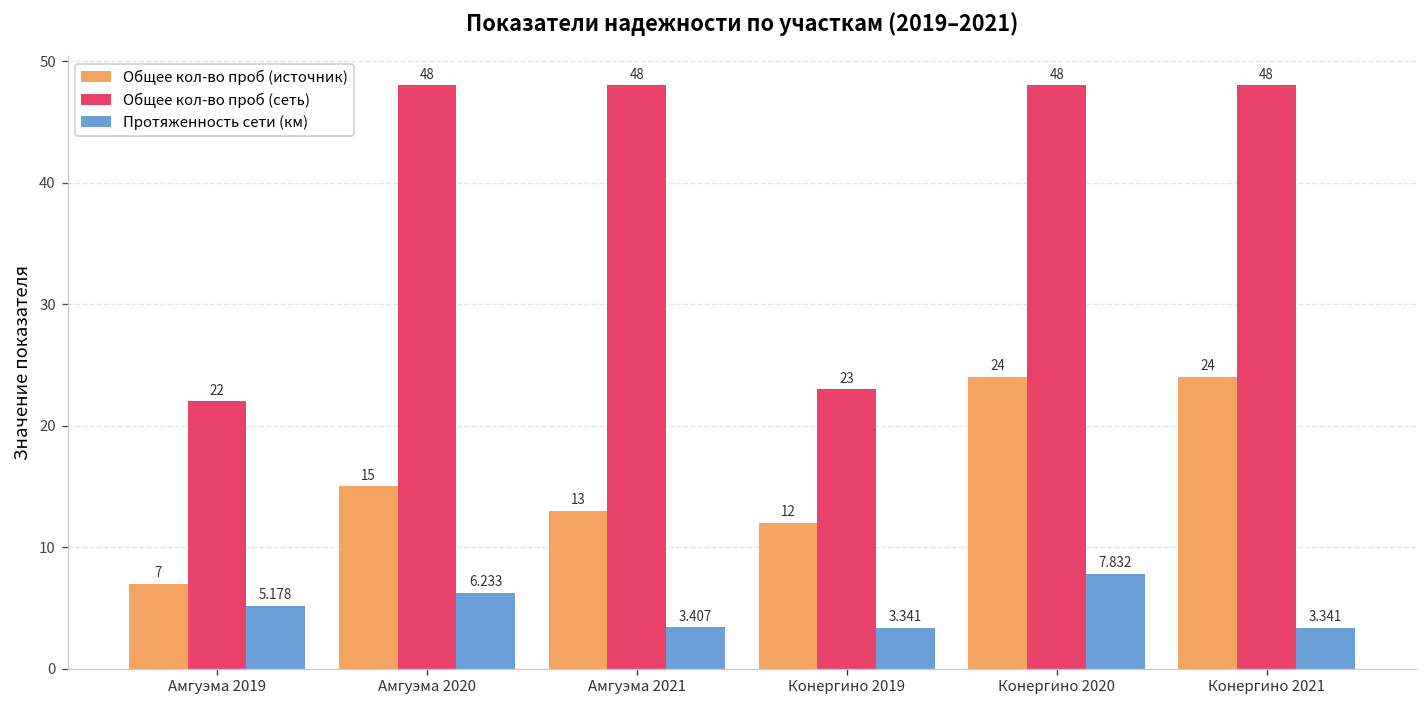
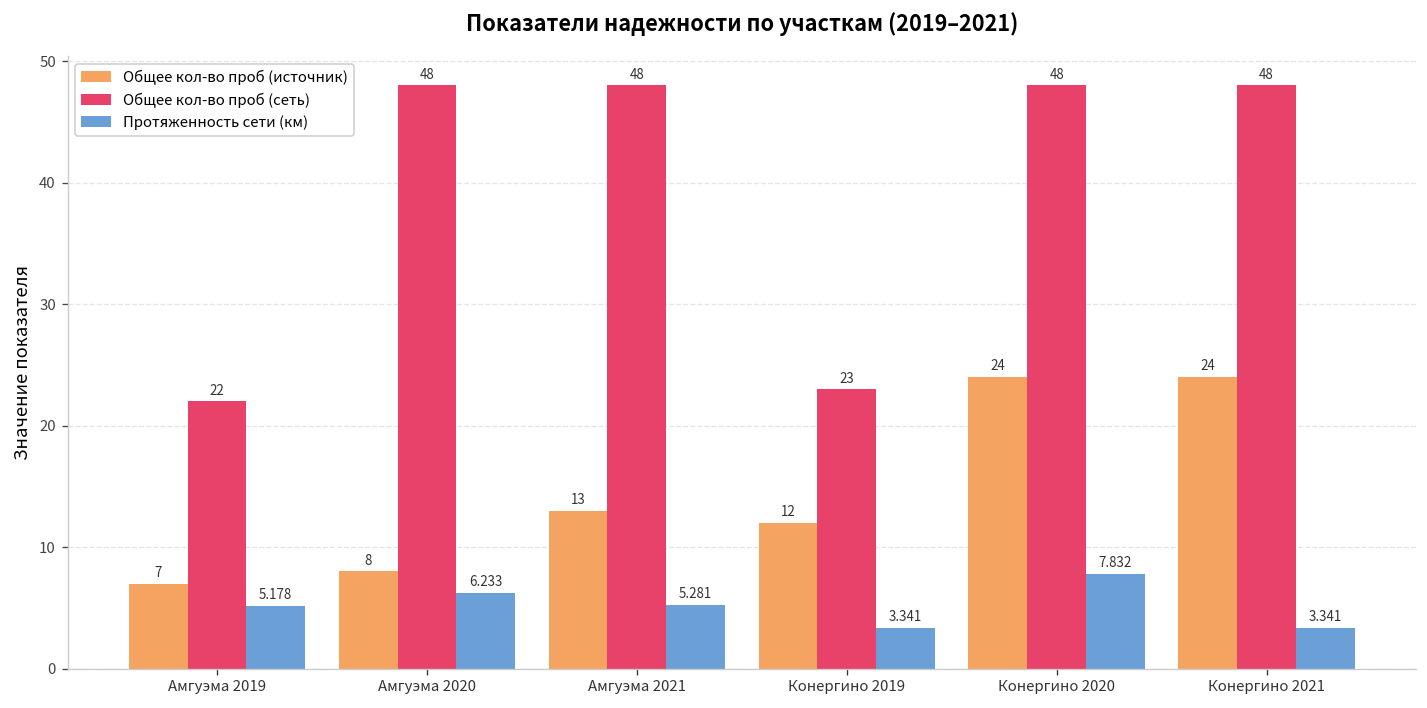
  {
    "Общее кол-во проб (источник)": {
      "Амгуэма 2019": 7,
-     "Амгуэма 2020": 15,
+     "Амгуэма 2020": 8,
      "Амгуэма 2021": 13,
      "Конергино 2019": 12,
      "Конергино 2020": 24,
      "Конергино 2021": 24
    },
    "Общее кол-во проб (сеть)": {
      "Амгуэма 2019": 22,
      "Амгуэма 2020": 48,
      "Амгуэма 2021": 48,
      "Конергино 2019": 23,
      "Конергино 2020": 48,
      "Конергино 2021": 48
    },
    "Протяженность сети (км)": {
      "Амгуэма 2019": 5.178,
      "Амгуэма 2020": 6.233,
-     "Амгуэма 2021": 3.407,
+     "Амгуэма 2021": 5.281,
      "Конергино 2019": 3.341,
      "Конергино 2020": 7.832,
      "Конергино 2021": 3.341
    }
  }
